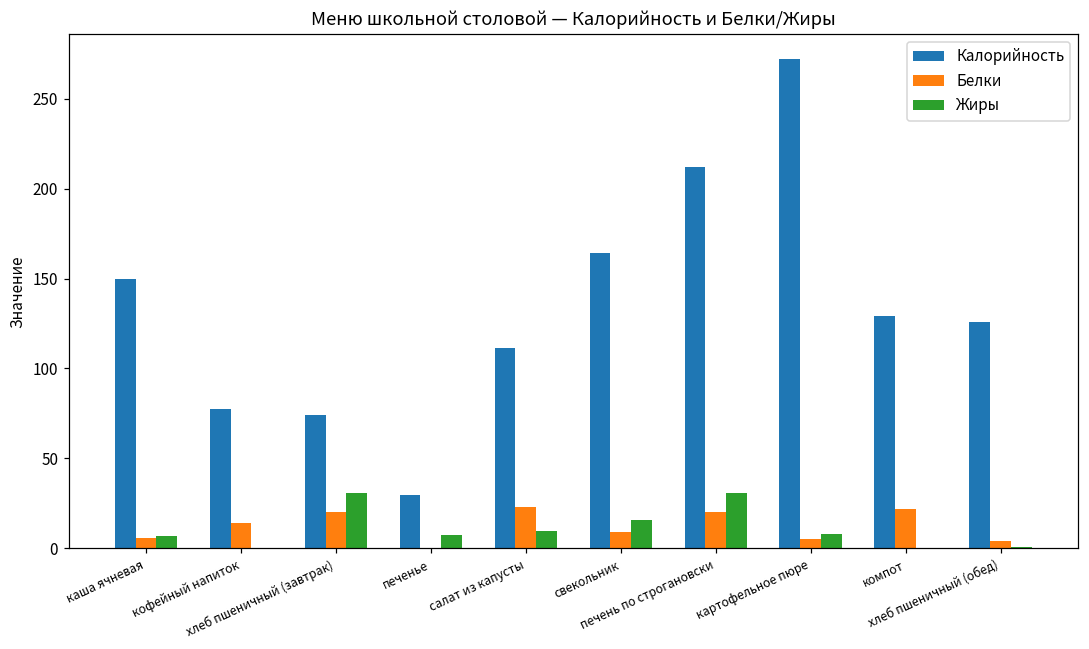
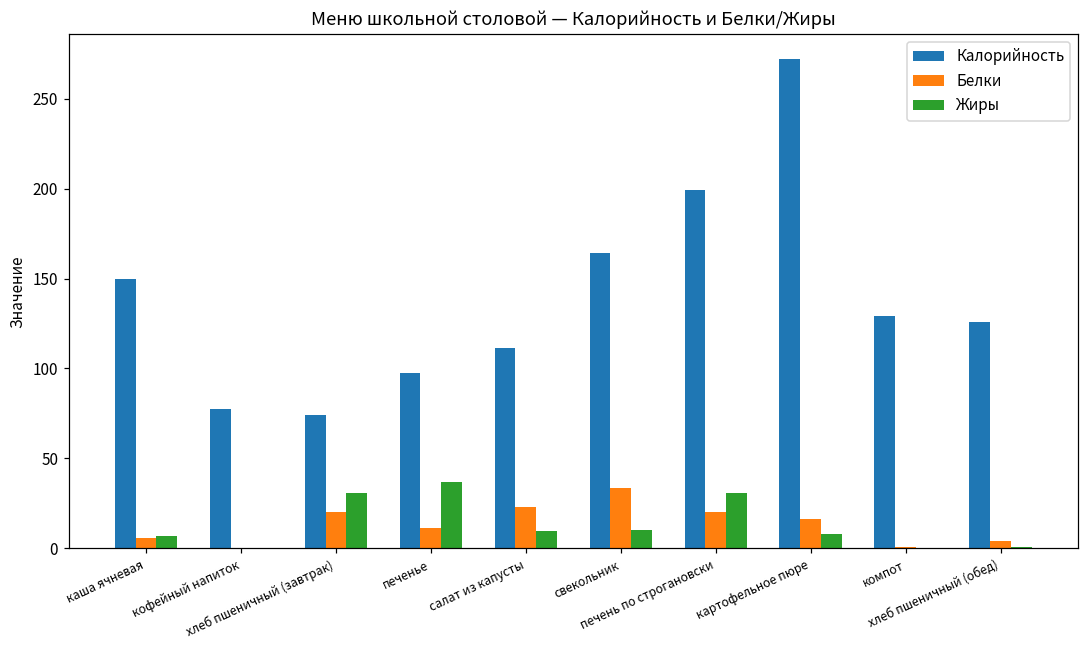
  {
    "Калорийность": {
      "каша ячневая": 150,
      "кофейный напиток": 77,
      "хлеб пшеничный (завтрак)": 74,
-     "печенье": 29,
+     "печенье": 98,
      "салат из капусты": 111,
      "свекольник": 164,
-     "печень по строгановски": 212,
+     "печень по строгановски": 199,
      "картофельное пюре": 272,
      "компот": 129,
      "хлеб пшеничный (обед)": 126
    },
    "Белки": {
      "каша ячневая": 5,
-     "кофейный напиток": 14,
+     "кофейный напиток": 0,
      "хлеб пшеничный (завтрак)": 20,
-     "печенье": 0,
+     "печенье": 12,
      "салат из капусты": 23,
-     "свекольник": 9,
+     "свекольник": 34,
      "печень по строгановски": 20,
-     "картофельное пюре": 5,
-     "компот": 22,
+     "картофельное пюре": 16,
+     "компот": 1,
      "хлеб пшеничный (обед)": 4
    },
    "Жиры": {
      "каша ячневая": 7,
      "кофейный напиток": 0,
      "хлеб пшеничный (завтрак)": 31,
-     "печенье": 7,
+     "печенье": 37,
      "салат из капусты": 9,
-     "свекольник": 16,
+     "свекольник": 10,
      "печень по строгановски": 31,
      "картофельное пюре": 8,
      "компот": 0
    }
  }
